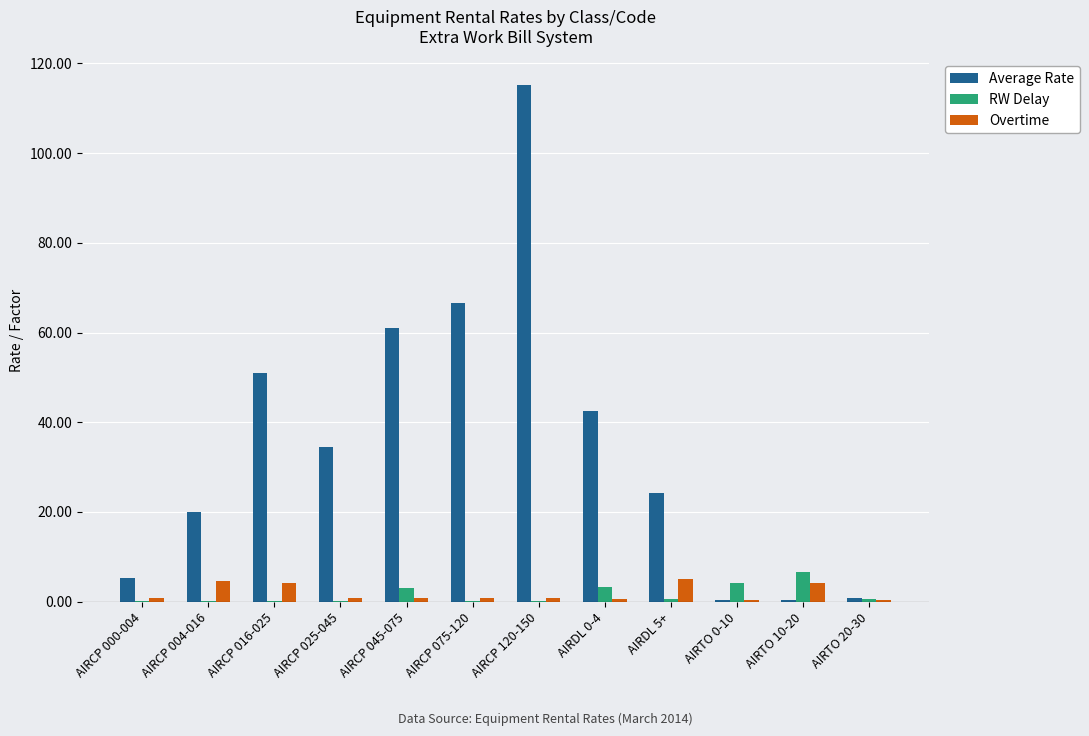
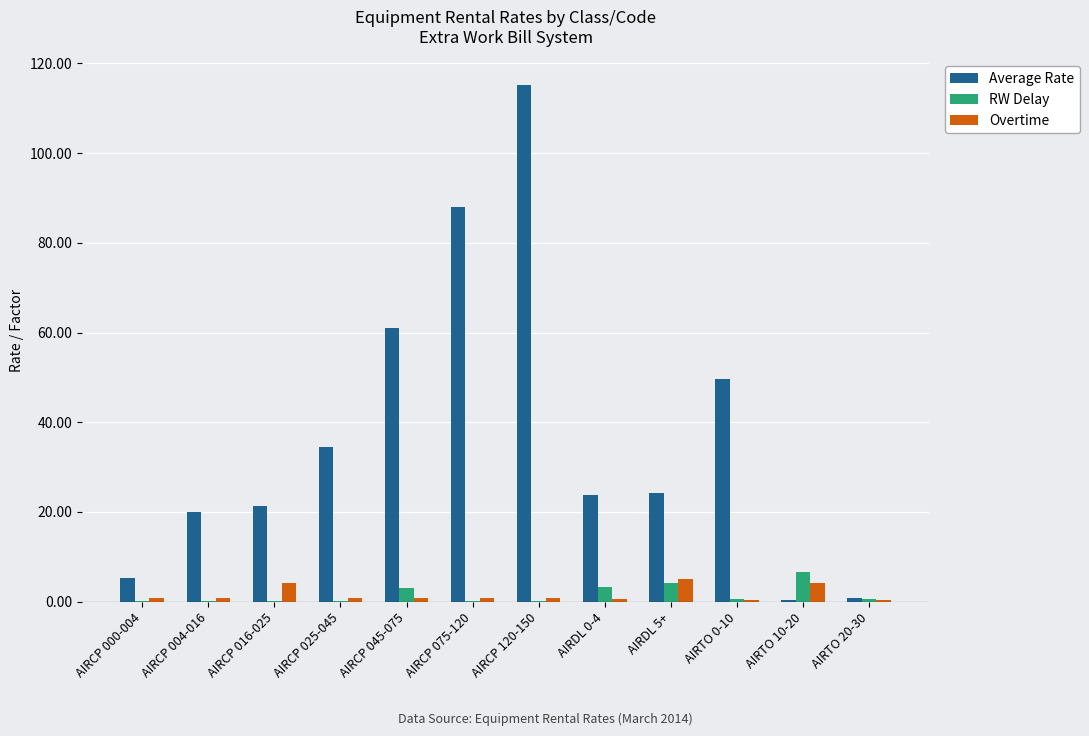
  {
    "Average Rate": {
      "AIRCP 000-004": 5,
      "AIRCP 004-016": 20,
-     "AIRCP 016-025": 51,
+     "AIRCP 016-025": 21,
      "AIRCP 025-045": 34,
      "AIRCP 045-075": 61,
-     "AIRCP 075-120": 67,
+     "AIRCP 075-120": 88,
      "AIRCP 120-150": 115,
-     "AIRDL 0-4": 43,
+     "AIRDL 0-4": 24,
      "AIRDL 5+": 24,
-     "AIRTO 0-10": 0,
+     "AIRTO 0-10": 50,
      "AIRTO 20-30": 1
    },
    "RW Delay": {
      "AIRCP 045-075": 3,
      "AIRDL 0-4": 3,
-     "AIRDL 5+": 0,
-     "AIRTO 0-10": 4,
+     "AIRDL 5+": 4,
+     "AIRTO 0-10": 1,
      "AIRTO 10-20": 7,
      "AIRTO 20-30": 1
    },
    "Overtime": {
      "AIRCP 000-004": 1,
-     "AIRCP 004-016": 5,
+     "AIRCP 004-016": 1,
      "AIRCP 016-025": 4,
      "AIRCP 025-045": 1,
      "AIRCP 045-075": 1,
      "AIRCP 075-120": 1,
      "AIRCP 120-150": 1,
      "AIRDL 0-4": 1,
      "AIRDL 5+": 5,
      "AIRTO 10-20": 4
    }
  }
